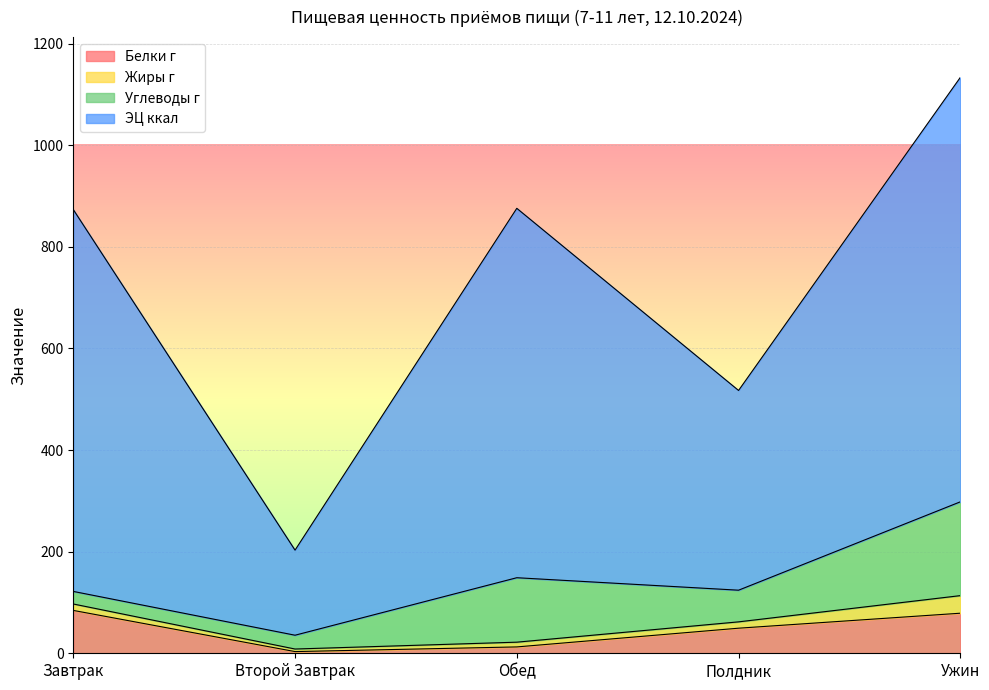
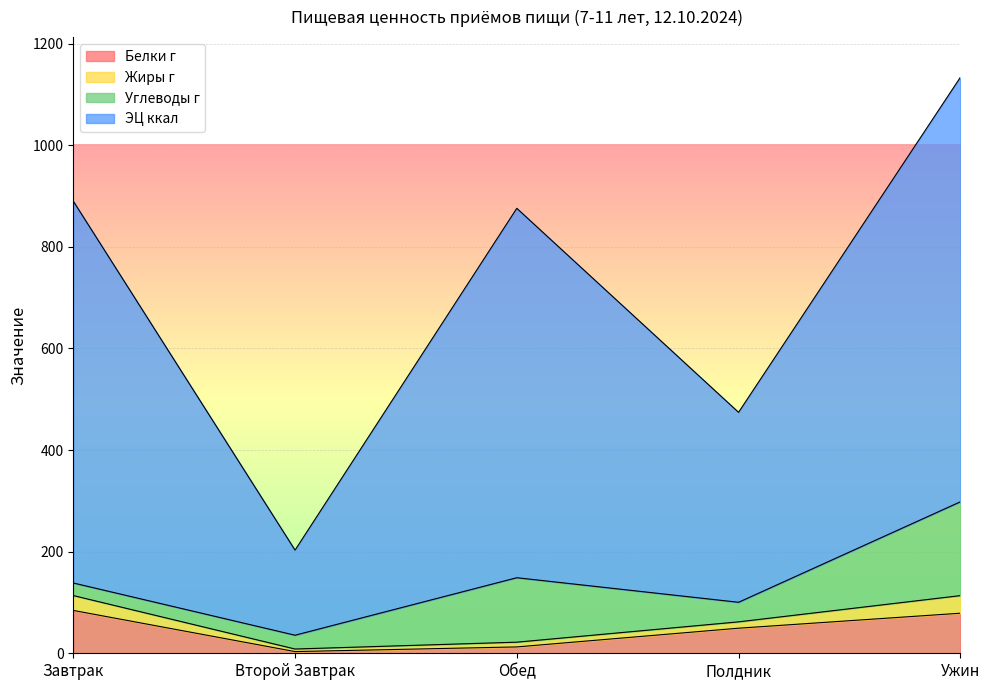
  {
    "Белки г": {
      "Завтрак": 80,
      "Второй Завтрак": 0,
      "Обед": 10,
      "Полдник": 50,
      "Ужин": 80
    },
    "Жиры г": {
-     "Завтрак": 10,
+     "Завтрак": 30,
      "Второй Завтрак": 10,
      "Обед": 10,
      "Полдник": 10,
      "Ужин": 30
    },
    "Углеводы г": {
      "Завтрак": 20,
      "Второй Завтрак": 30,
      "Обед": 130,
-     "Полдник": 60,
+     "Полдник": 40,
      "Ужин": 180
    },
    "ЭЦ ккал": {
      "Завтрак": 750,
      "Второй Завтрак": 170,
      "Обед": 730,
-     "Полдник": 390,
+     "Полдник": 370,
      "Ужин": 840
    }
  }
